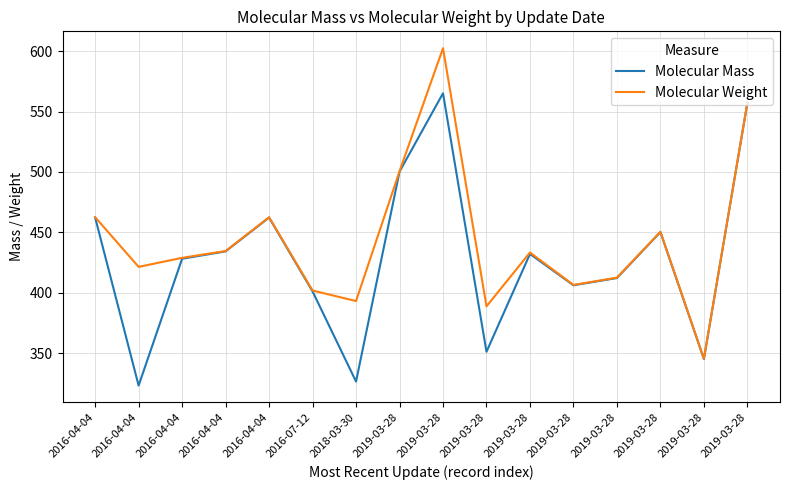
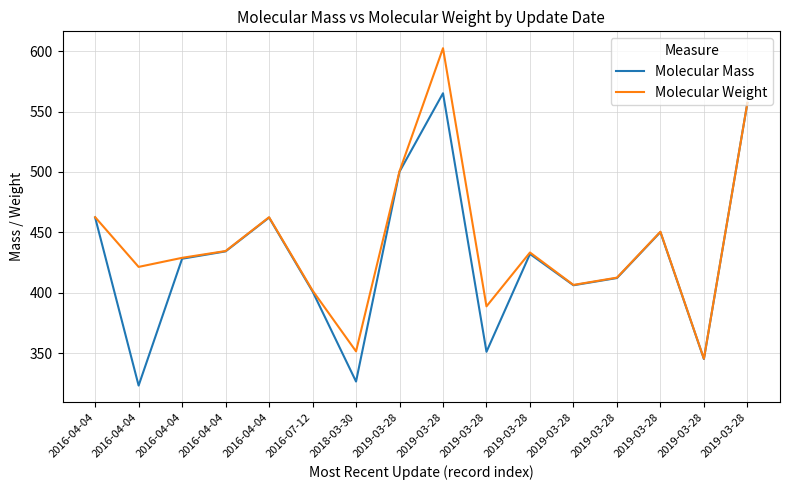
  {
    "Molecular Mass": {
      "2018-03-30": 326
    },
    "Molecular Weight": {
-     "2018-03-30": 393
+     "2018-03-30": 351
    }
  }
